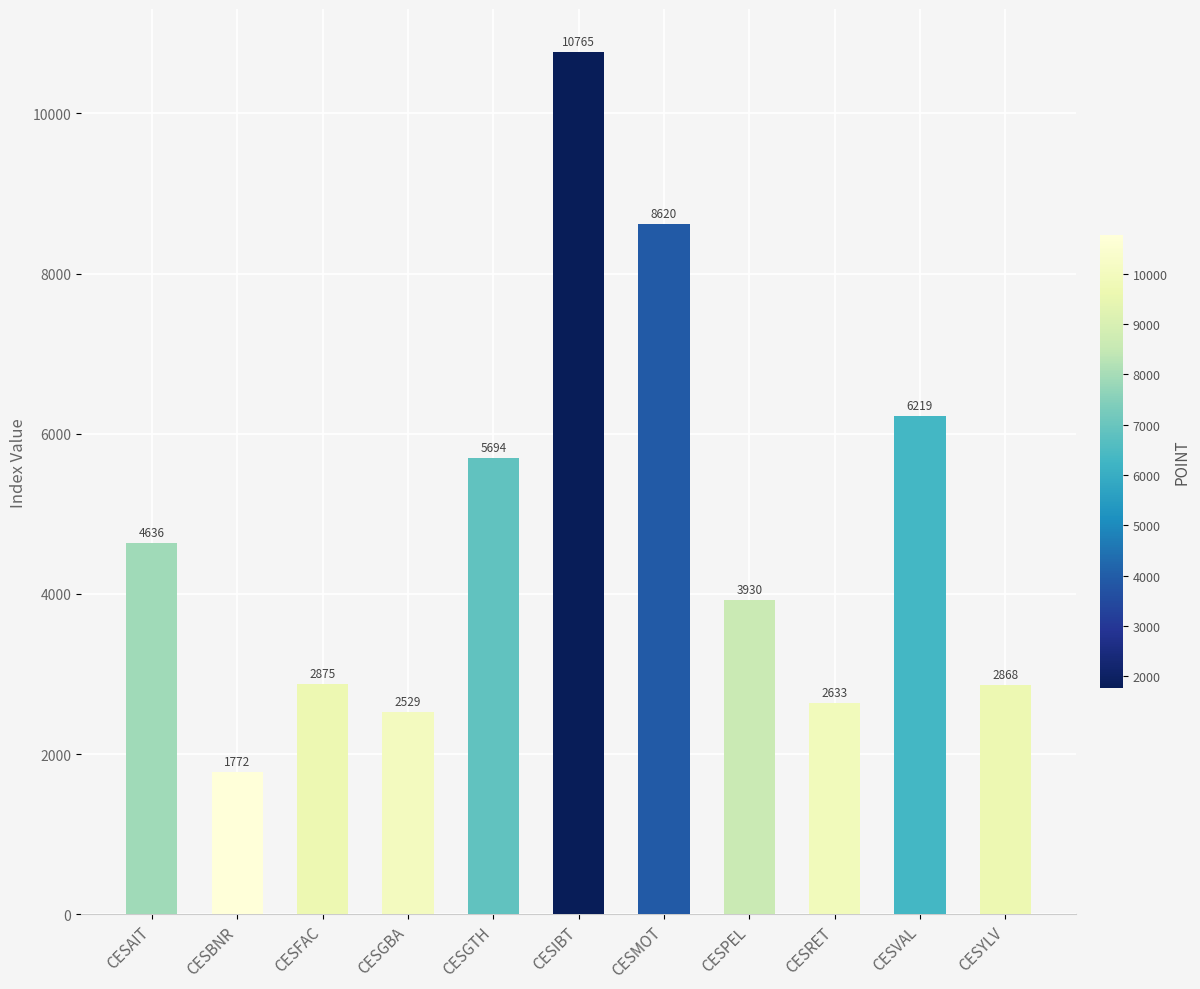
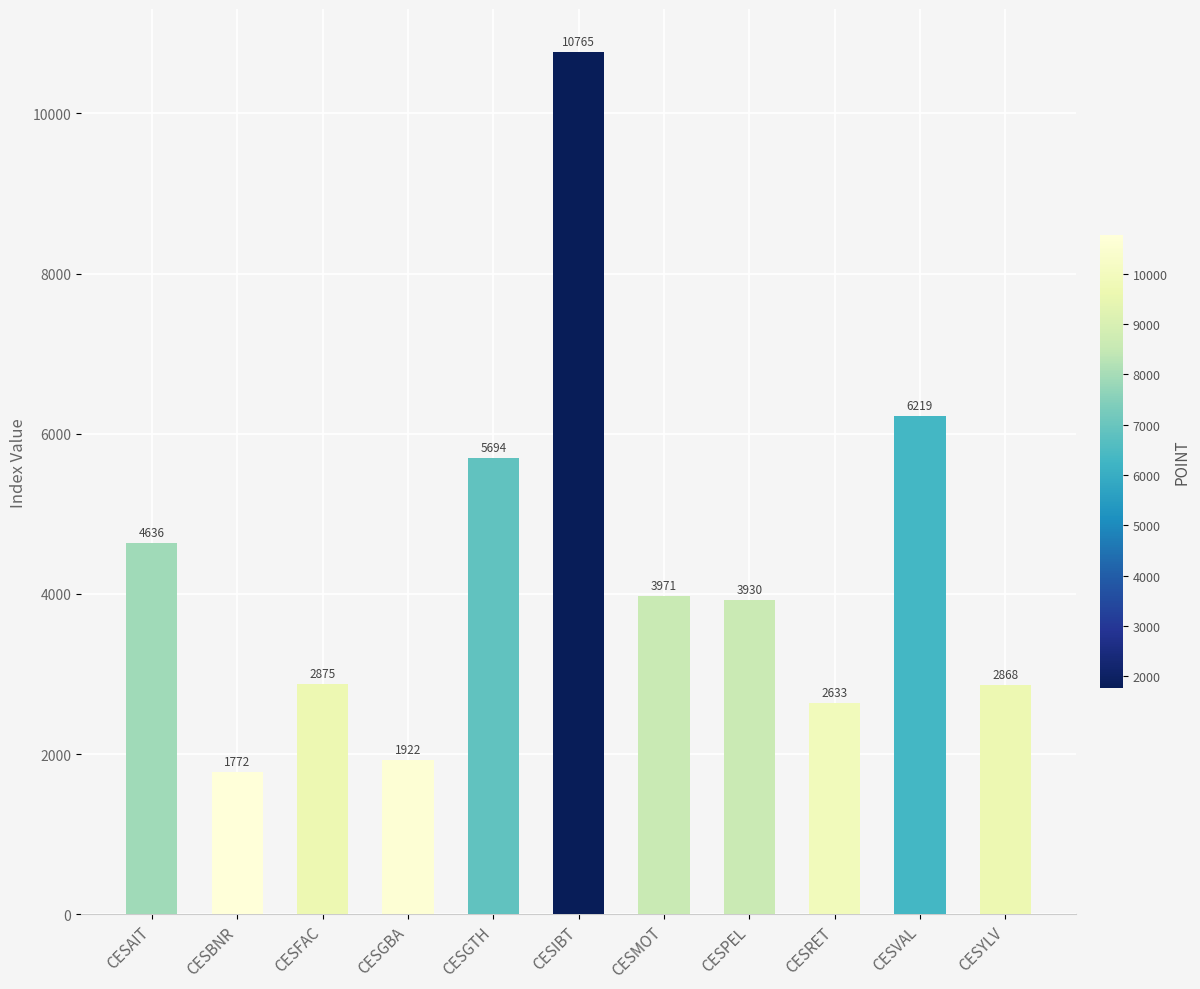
  {
    "CESAIT": 4636,
    "CESBNR": 1772,
    "CESFAC": 2875,
-   "CESGBA": 2529,
+   "CESGBA": 1922,
    "CESGTH": 5694,
    "CESIBT": 10765,
-   "CESMOT": 8620,
+   "CESMOT": 3971,
    "CESPEL": 3930,
    "CESRET": 2633,
    "CESVAL": 6219,
    "CESYLV": 2868
  }
